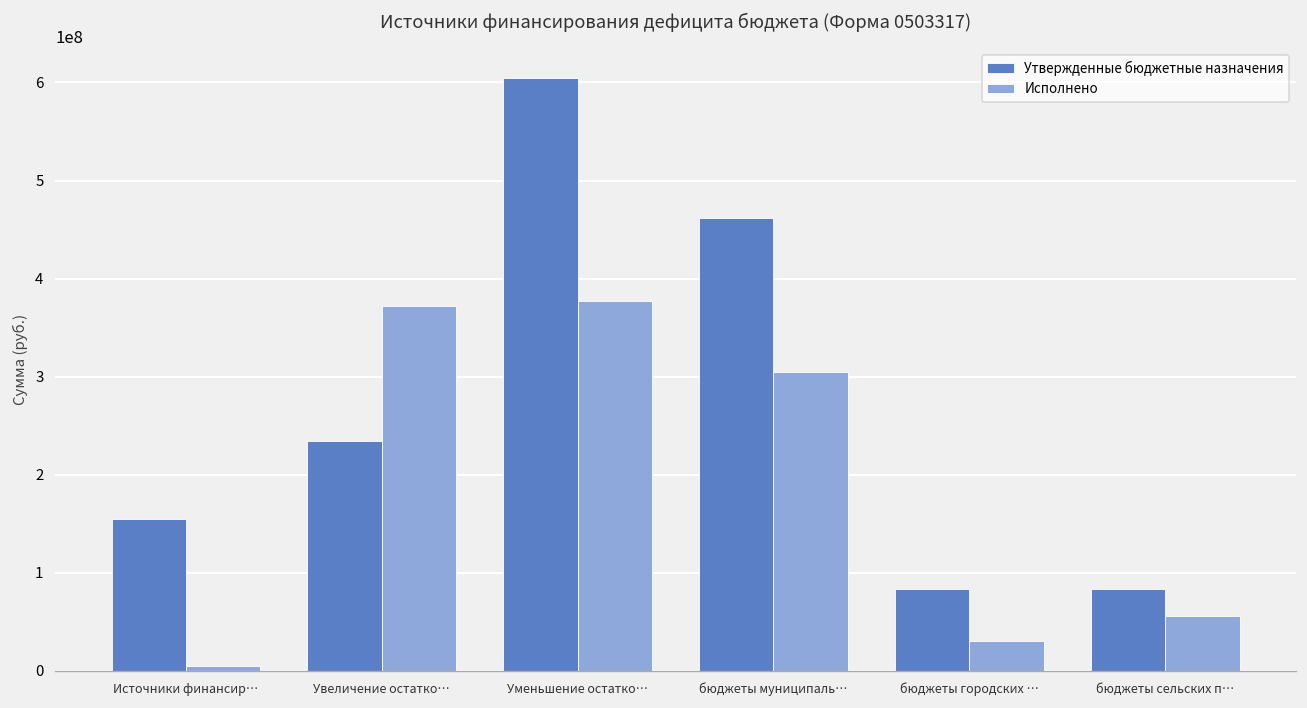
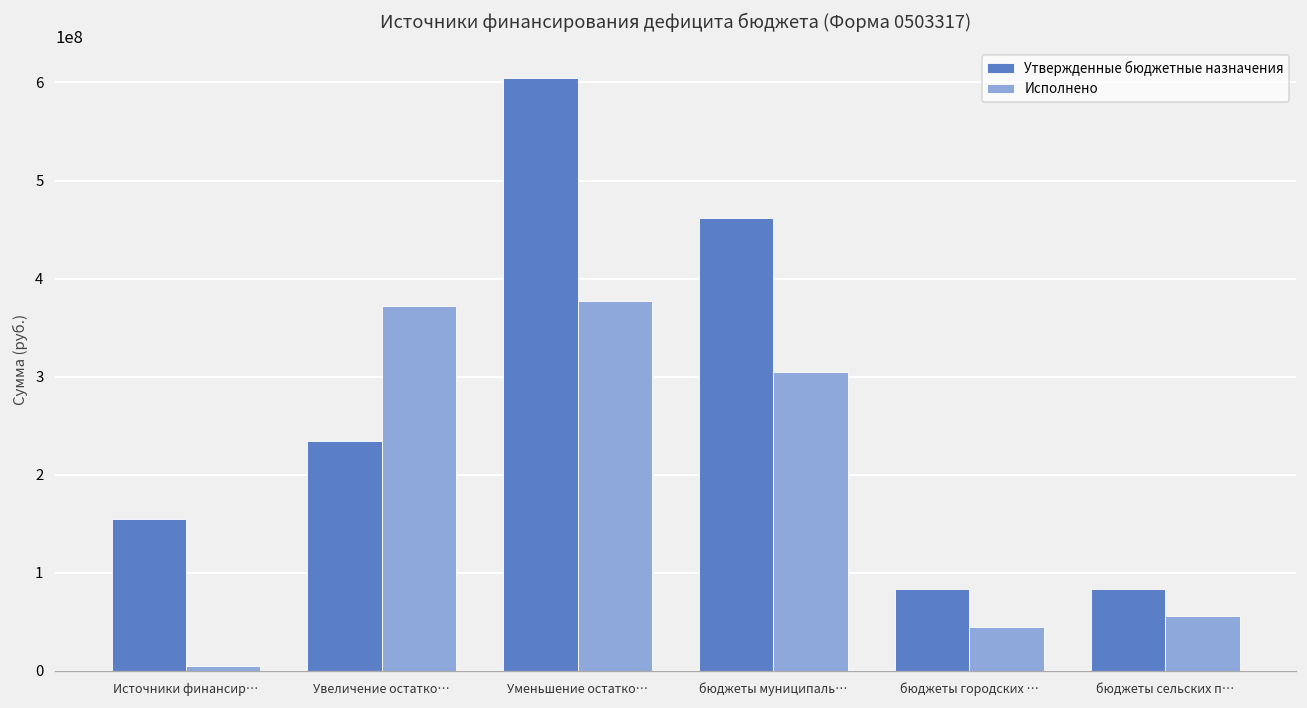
  {
    "Утвержденные бюджетные назначения": {
      "Источники финансир…": 150000000,
      "Увеличение остатко…": 230000000,
      "Уменьшение остатко…": 600000000,
      "бюджеты муниципаль…": 460000000,
      "бюджеты городских …": 80000000,
      "бюджеты сельских п…": 80000000
    },
    "Исполнено": {
      "Источники финансир…": 0,
      "Увеличение остатко…": 370000000,
      "Уменьшение остатко…": 380000000,
      "бюджеты муниципаль…": 300000000,
-     "бюджеты городских …": 30000000,
+     "бюджеты городских …": 40000000,
      "бюджеты сельских п…": 60000000
    }
  }
